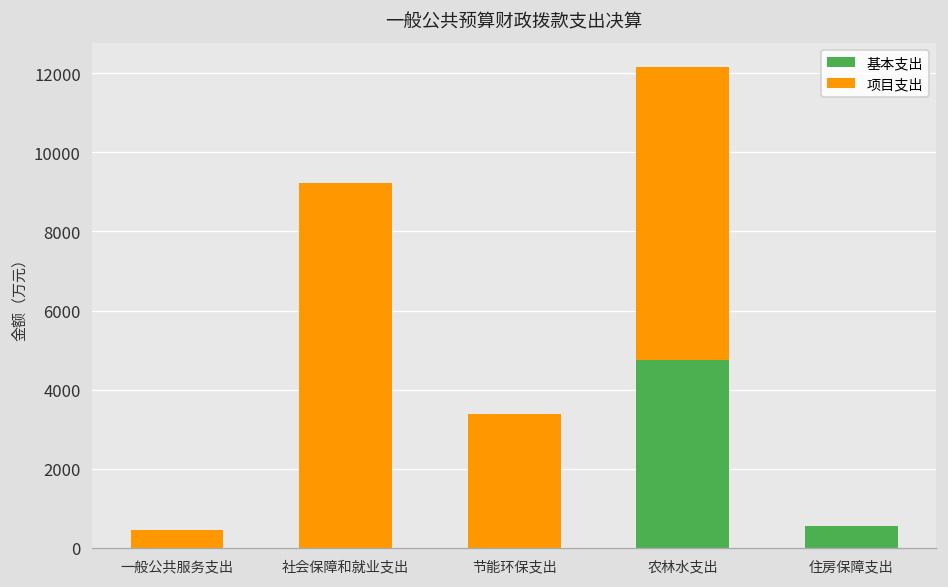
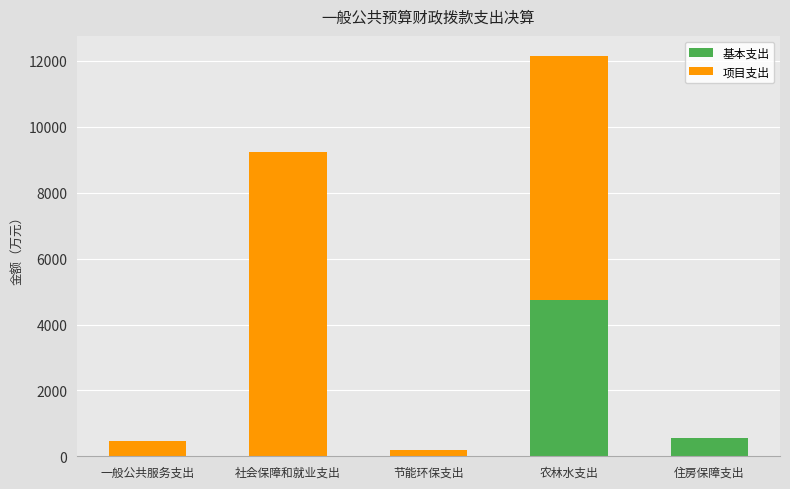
  {
    "基本支出": {
      "一般公共服务支出": 0,
      "社会保障和就业支出": 0,
      "节能环保支出": 0,
      "农林水支出": 4800,
      "住房保障支出": 600
    },
    "项目支出": {
      "一般公共服务支出": 500,
      "社会保障和就业支出": 9200,
-     "节能环保支出": 3400,
+     "节能环保支出": 200,
      "农林水支出": 7400,
      "住房保障支出": 0
    }
  }
